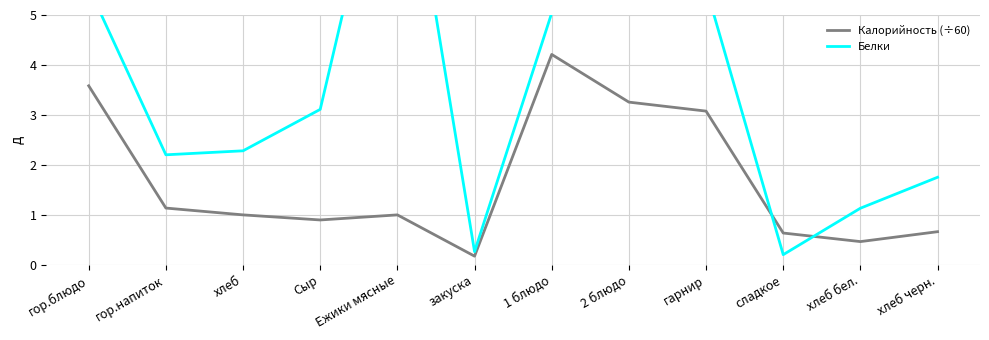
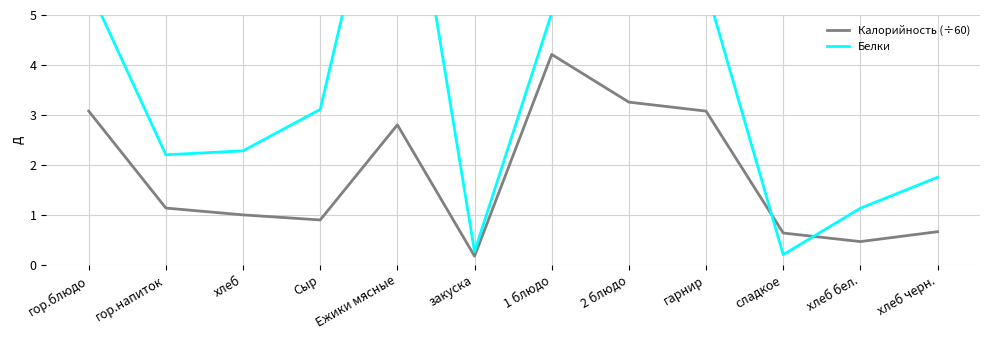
  {
    "Калорийность (÷60)": {
-     "гор.блюдо": 3.6,
+     "гор.блюдо": 3.1,
      "гор.напиток": 1.1,
      "хлеб": 1.0,
      "Сыр": 0.9,
-     "Ежики мясные": 1.0,
+     "Ежики мясные": 2.8,
      "закуска": 0.2,
      "1 блюдо": 4.2,
      "2 блюдо": 3.3,
      "гарнир": 3.1,
      "сладкое": 0.6,
      "хлеб бел.": 0.5,
      "хлеб черн.": 0.7
    },
    "Белки": {
      "гор.напиток": 2.2,
      "хлеб": 2.3,
      "Сыр": 3.1,
      "закуска": 0.3,
      "1 блюдо": 5.0,
      "сладкое": 0.2,
      "хлеб бел.": 1.1,
      "хлеб черн.": 1.8
    }
  }
